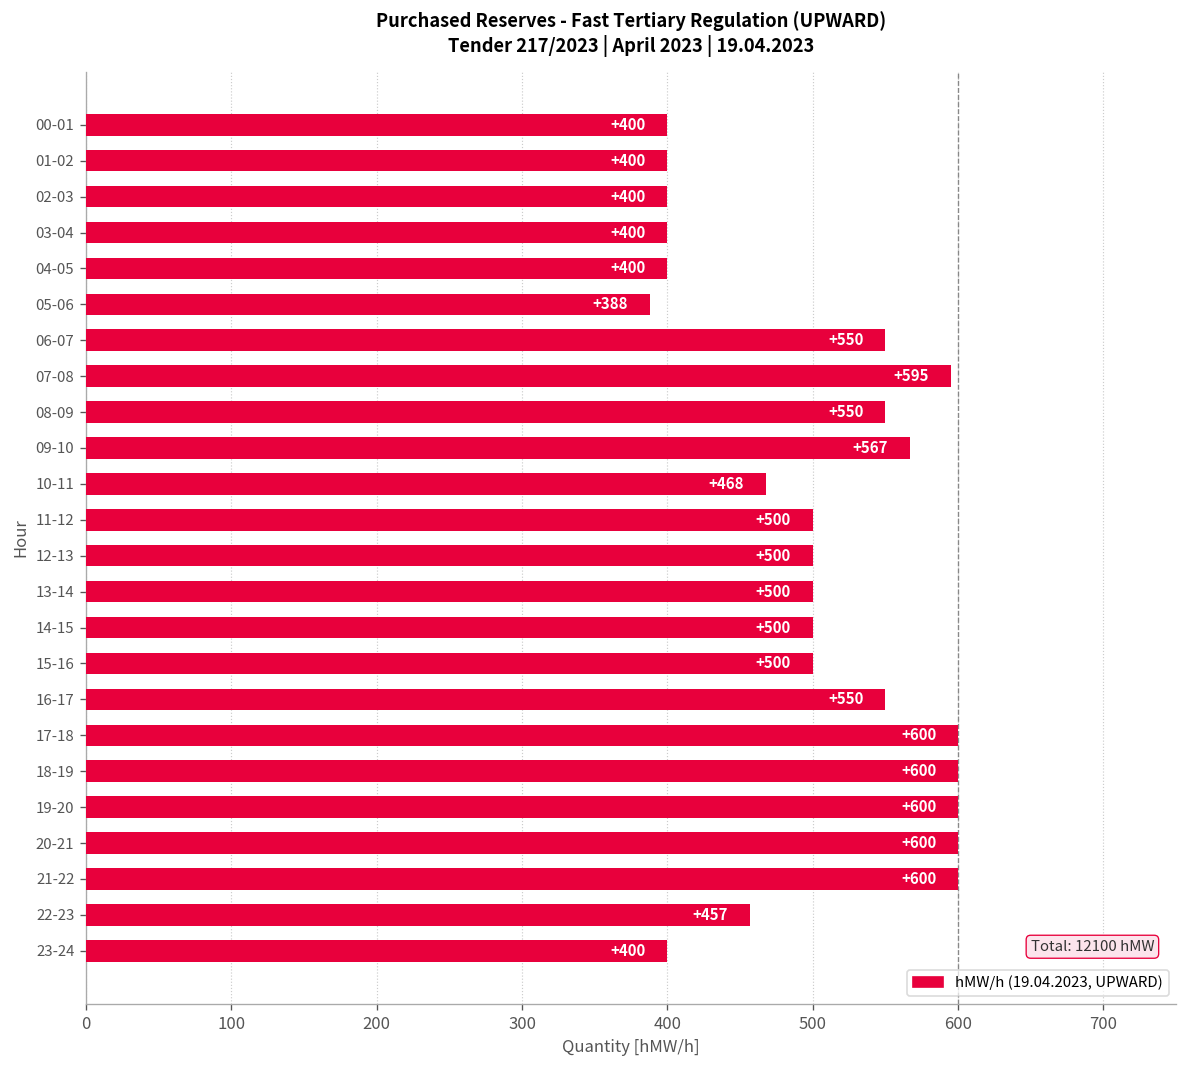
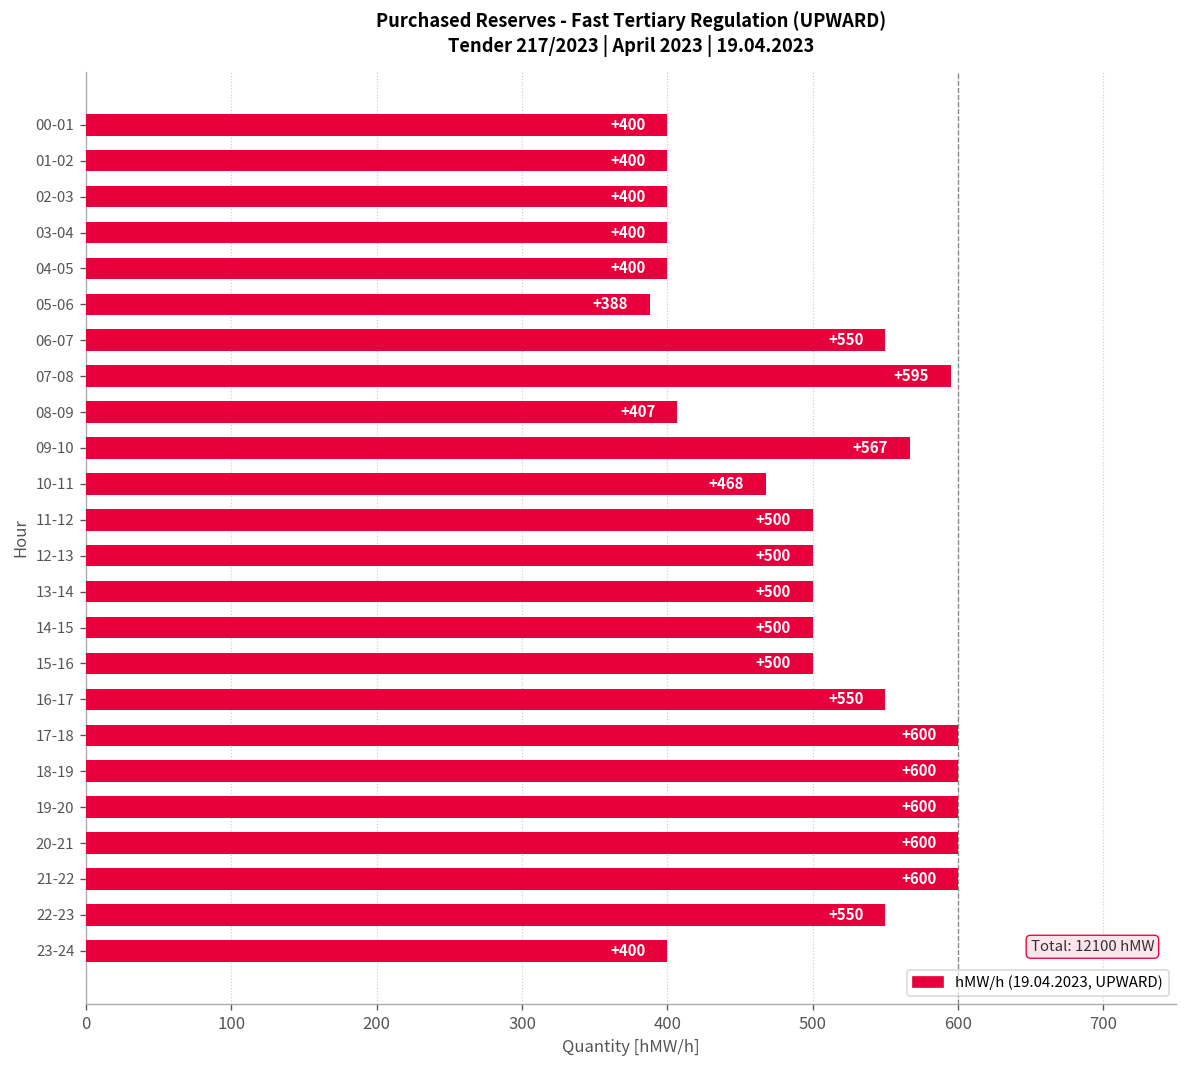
  {
    "00-01": "+400",
    "01-02": "+400",
    "02-03": "+400",
    "03-04": "+400",
    "04-05": "+400",
    "05-06": "+388",
    "06-07": "+550",
    "07-08": "+595",
-   "08-09": "+550",
+   "08-09": "+407",
    "09-10": "+567",
    "10-11": "+468",
    "11-12": "+500",
    "12-13": "+500",
    "13-14": "+500",
    "14-15": "+500",
    "15-16": "+500",
    "16-17": "+550",
    "17-18": "+600",
    "18-19": "+600",
    "19-20": "+600",
    "20-21": "+600",
    "21-22": "+600",
-   "22-23": "+457",
+   "22-23": "+550",
    "23-24": "+400"
  }
